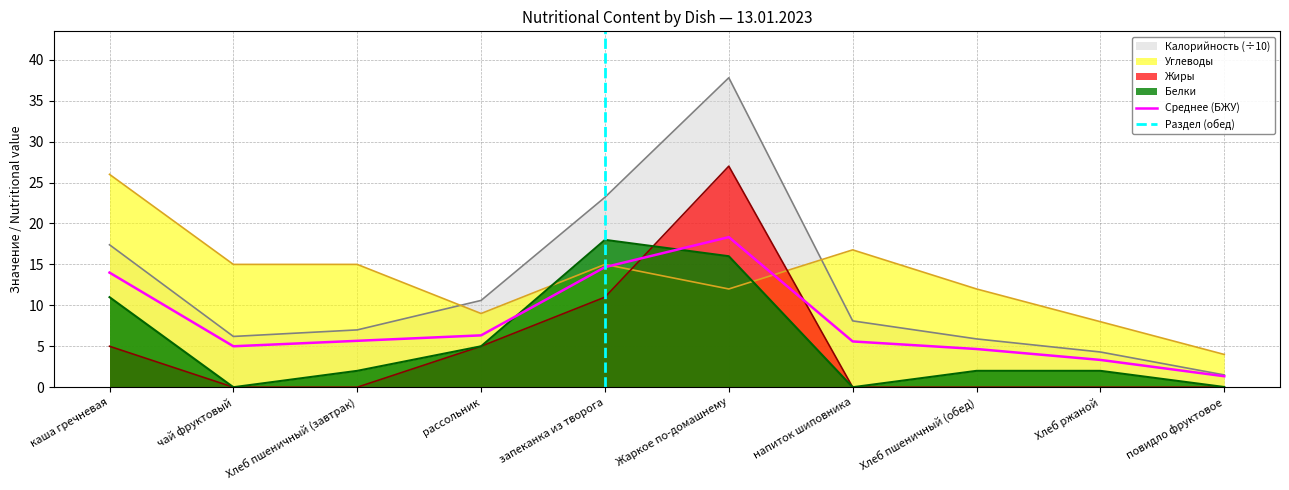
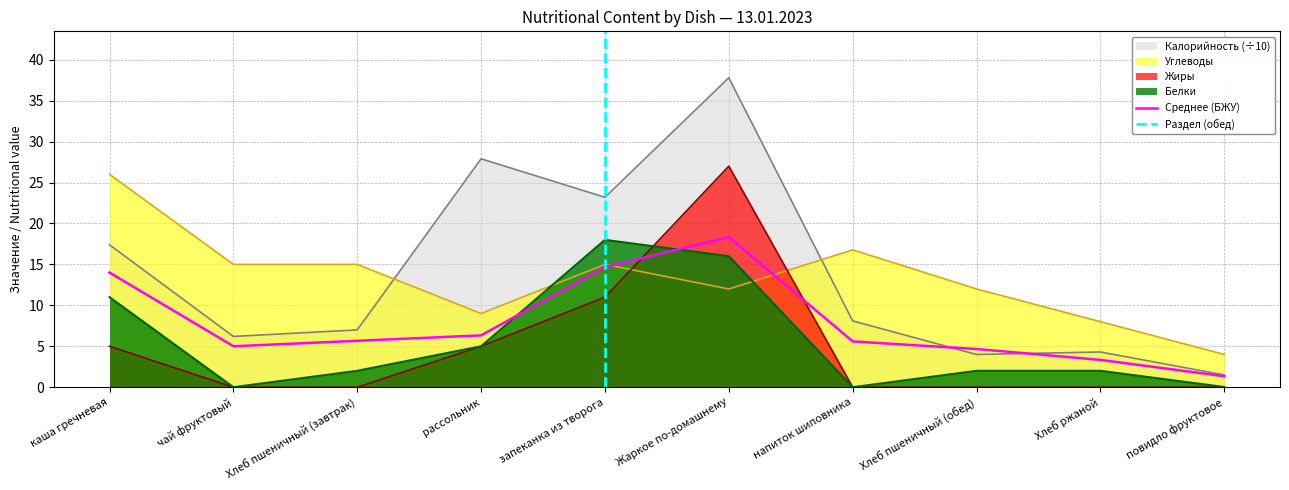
  {
    "Калорийность (÷10)": {
      "каша гречневая": 17,
      "чай фруктовый": 6,
      "Хлеб пшеничный (завтрак)": 7,
-     "рассольник": 11,
+     "рассольник": 28,
      "запеканка из творога": 23,
      "Жаркое по-домашнему": 38,
      "напиток шиповника": 8,
-     "Хлеб пшеничный (обед)": 6,
+     "Хлеб пшеничный (обед)": 4,
      "Хлеб ржаной": 4
    },
    "Углеводы": {
      "каша гречневая": 26,
      "чай фруктовый": 15,
      "Хлеб пшеничный (завтрак)": 15,
      "рассольник": 9,
      "запеканка из творога": 15,
      "Жаркое по-домашнему": 12,
      "напиток шиповника": 17,
      "Хлеб пшеничный (обед)": 12,
      "Хлеб ржаной": 8,
      "повидло фруктовое": 4
    },
    "Жиры": {
      "каша гречневая": 5,
      "Хлеб пшеничный (завтрак)": 0,
      "запеканка из творога": 11,
      "Жаркое по-домашнему": 27,
      "Хлеб пшеничный (обед)": 0,
      "Хлеб ржаной": 0
    },
    "Белки": {
      "каша гречневая": 11,
      "Хлеб пшеничный (завтрак)": 2,
      "запеканка из творога": 18,
      "Жаркое по-домашнему": 16,
      "Хлеб пшеничный (обед)": 2,
      "Хлеб ржаной": 2
    },
    "Среднее (БЖУ)": {
      "каша гречневая": 14,
      "чай фруктовый": 5,
      "Хлеб пшеничный (завтрак)": 6,
      "рассольник": 6,
      "запеканка из творога": 15,
      "Жаркое по-домашнему": 18,
      "напиток шиповника": 6,
      "Хлеб пшеничный (обед)": 5,
      "Хлеб ржаной": 3
    }
  }
